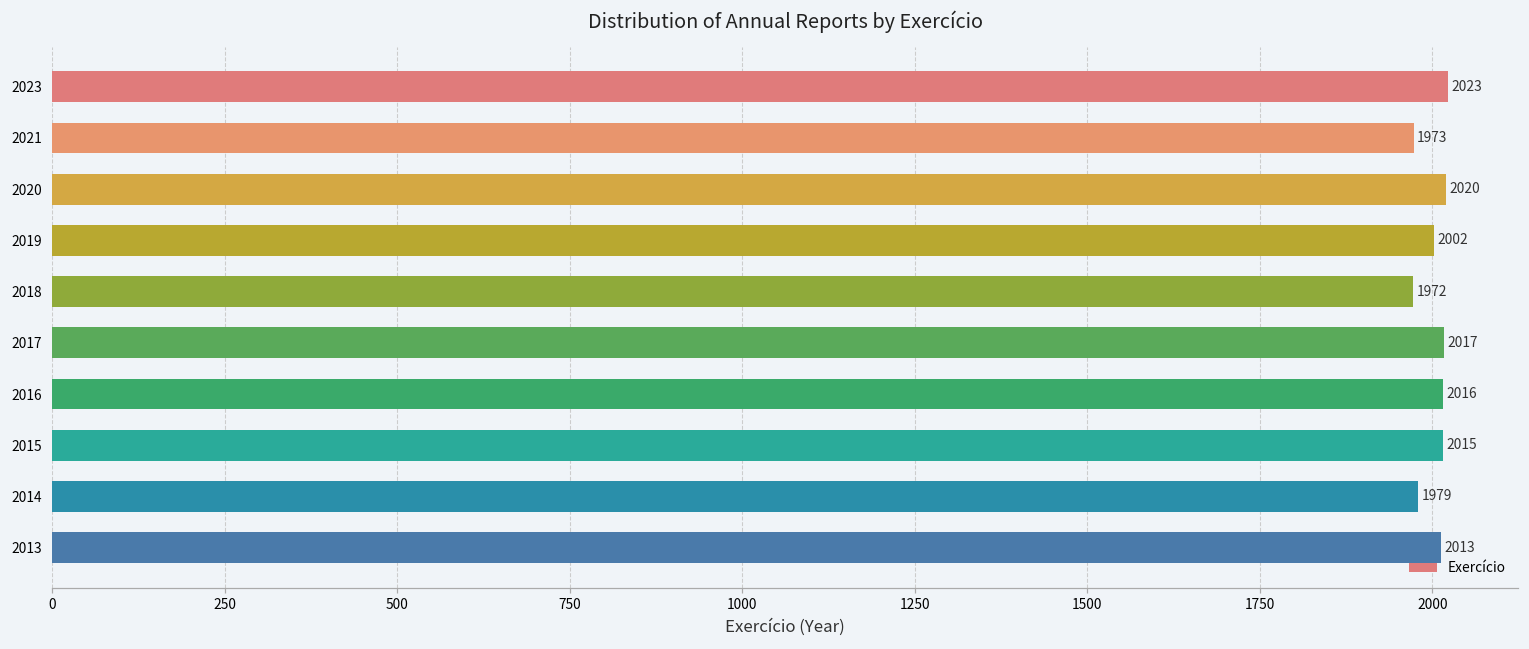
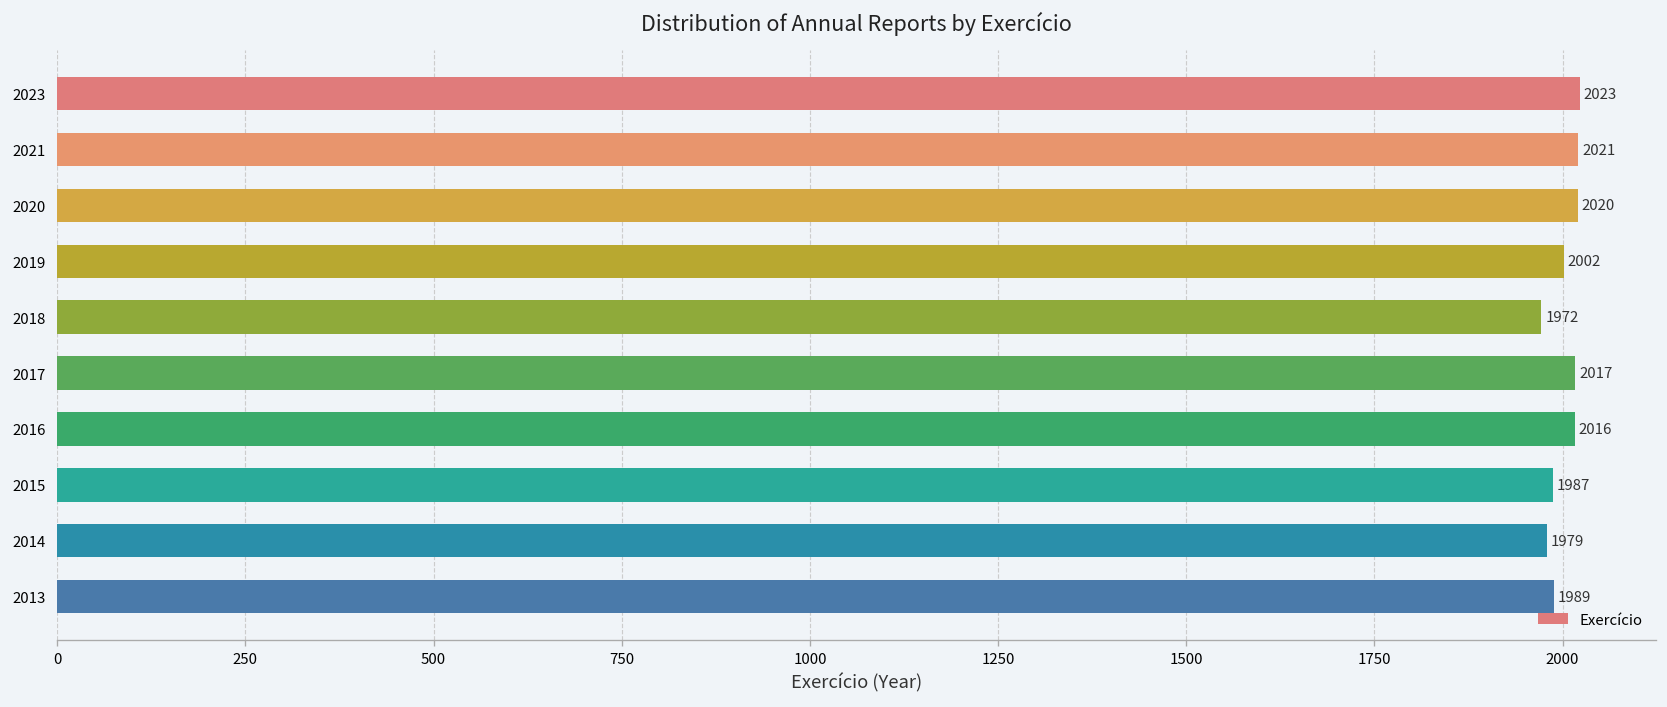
  {
    "2023": 2023,
-   "2021": 1973,
+   "2021": 2021,
    "2020": 2020,
    "2019": 2002,
    "2018": 1972,
    "2017": 2017,
    "2016": 2016,
-   "2015": 2015,
+   "2015": 1987,
    "2014": 1979,
-   "2013": 2013
+   "2013": 1989
  }
